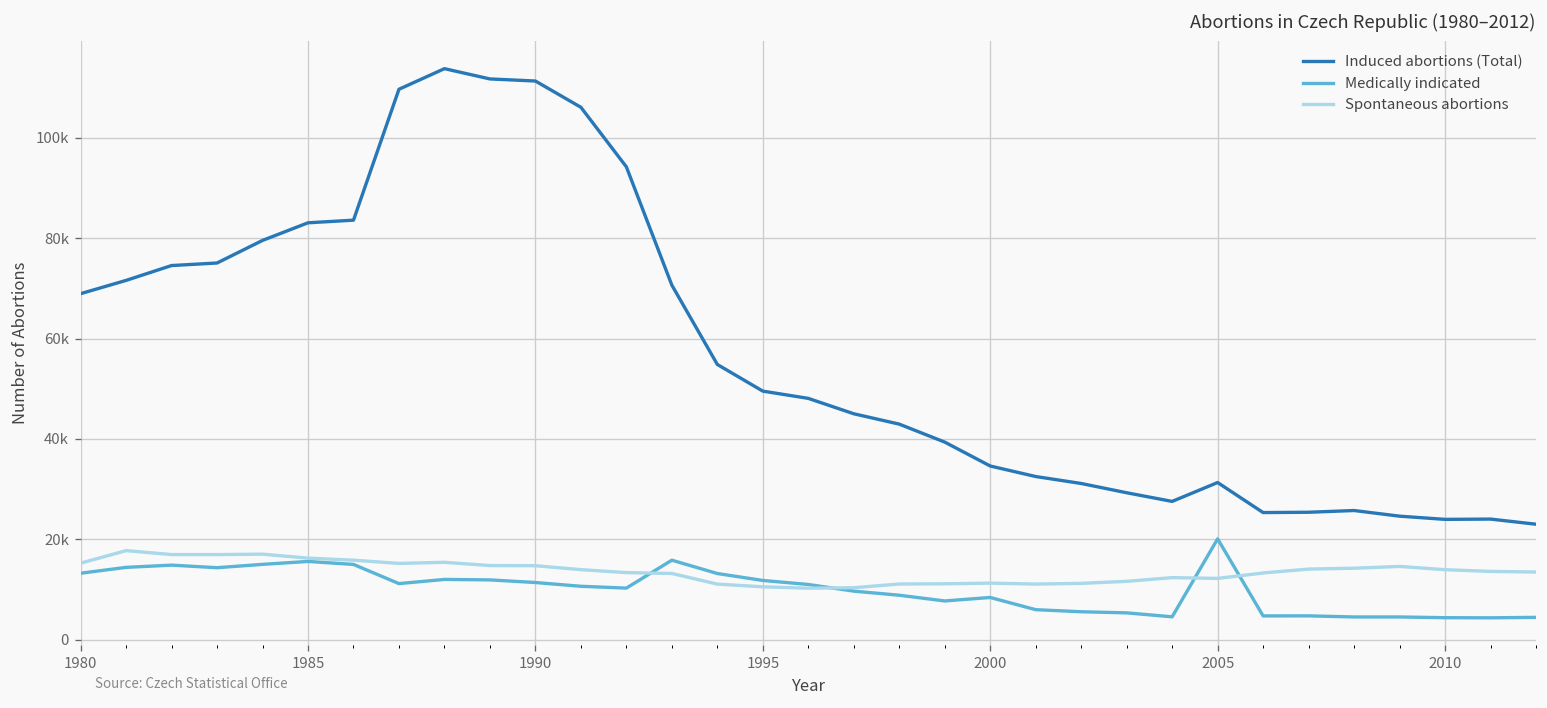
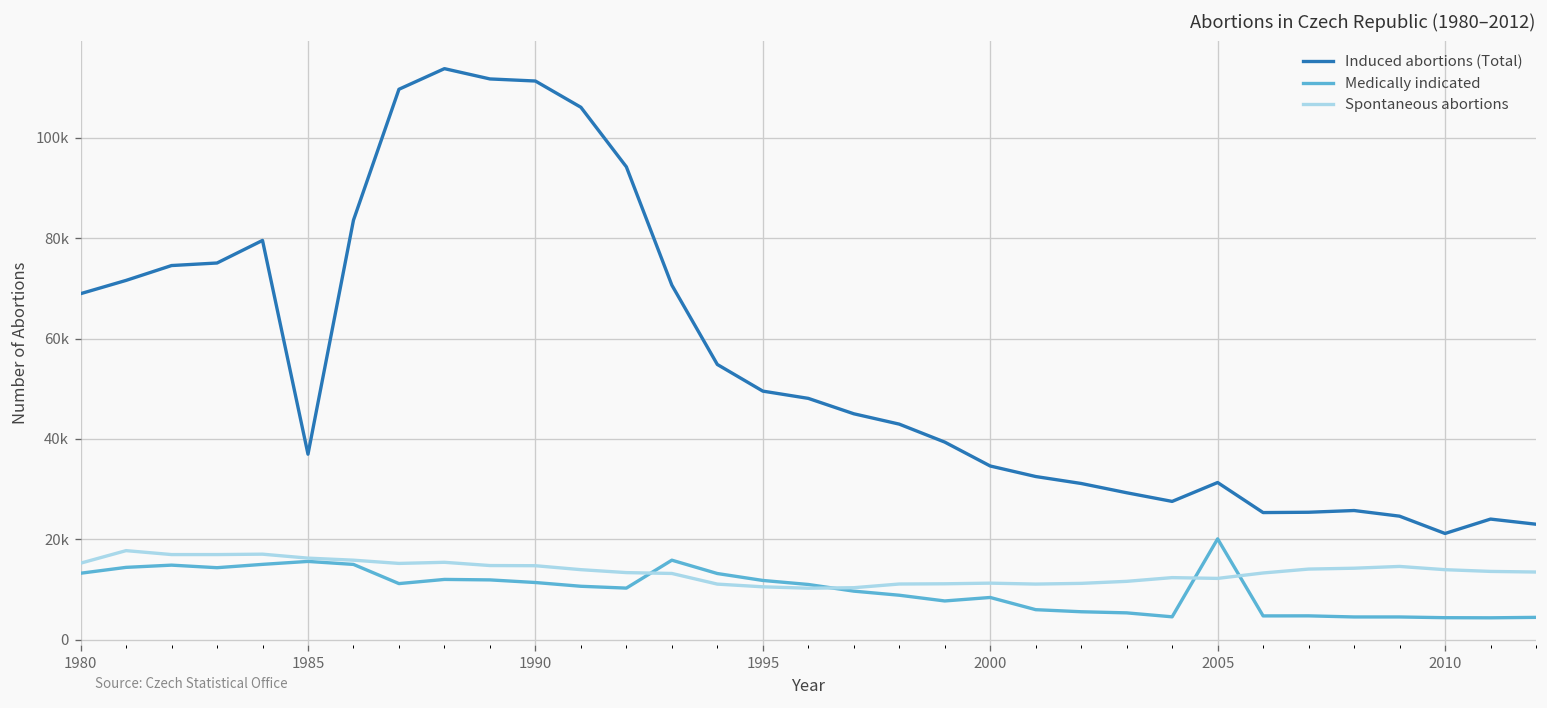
  {
    "Induced abortions (Total)": {
      "1980": 69000,
-     "1985": 83000,
+     "1985": 37000,
      "1990": 111000,
      "1995": 50000,
      "2000": 35000,
      "2005": 31000,
-     "2010": 24000
+     "2010": 21000
    },
    "Medically indicated": {
      "1980": 13000,
      "1985": 16000,
      "1990": 11000,
      "1995": 12000,
      "2000": 8000,
      "2005": 20000,
      "2010": 4000
    },
    "Spontaneous abortions": {
      "1980": 15000,
      "1985": 16000,
      "1990": 15000,
      "1995": 11000,
      "2000": 11000,
      "2005": 12000,
      "2010": 14000
    }
  }
